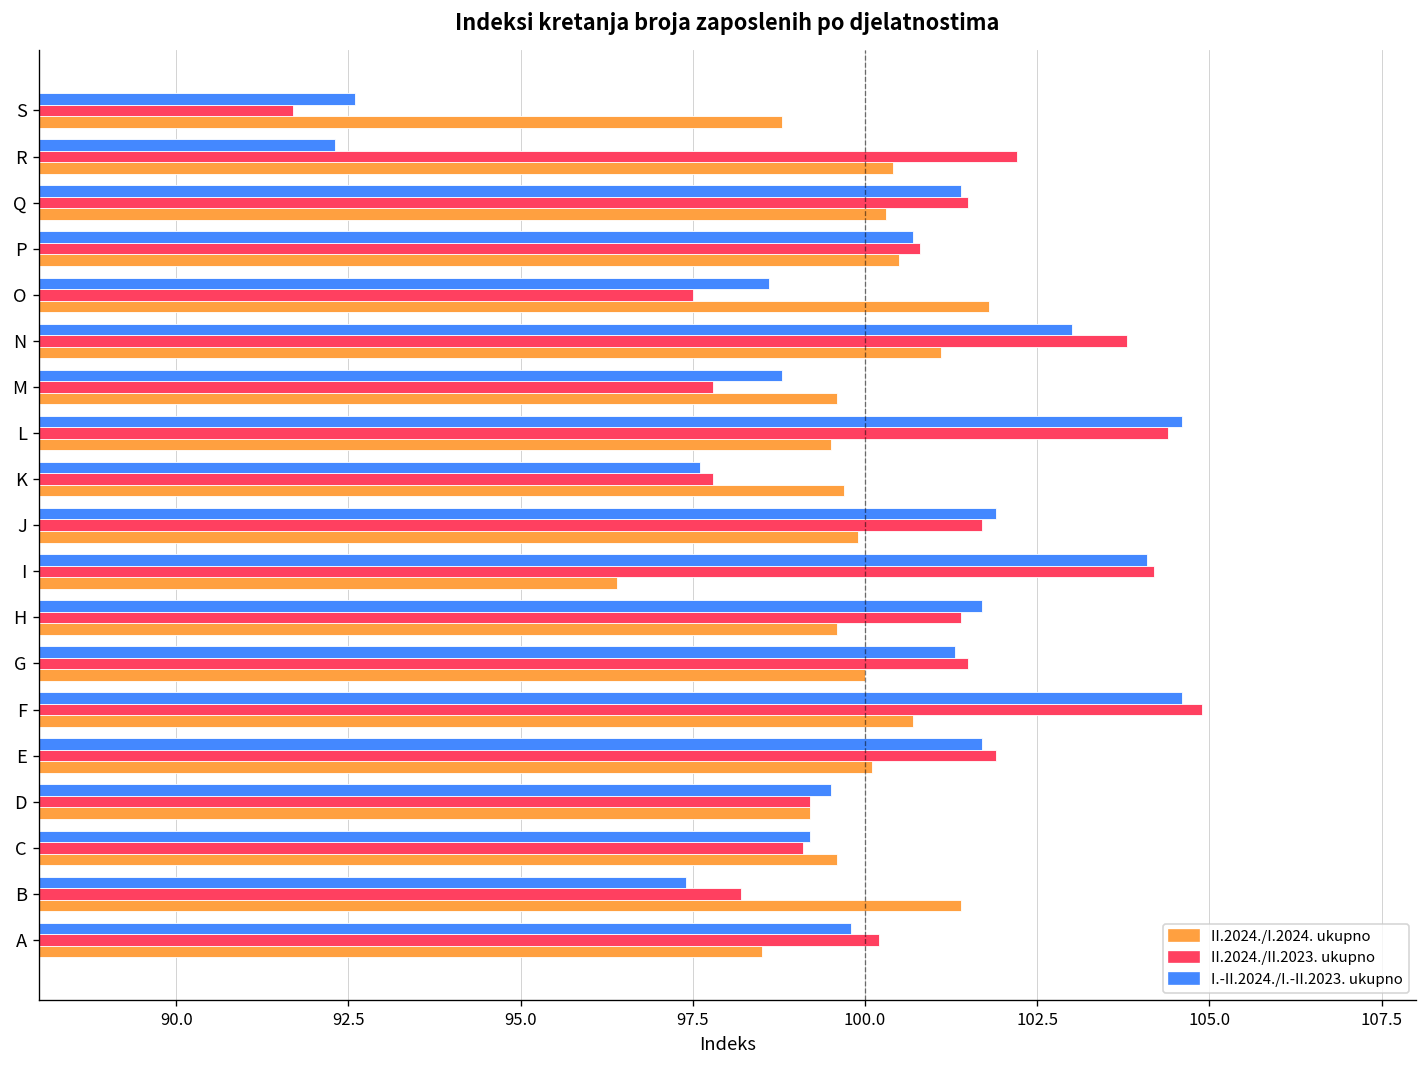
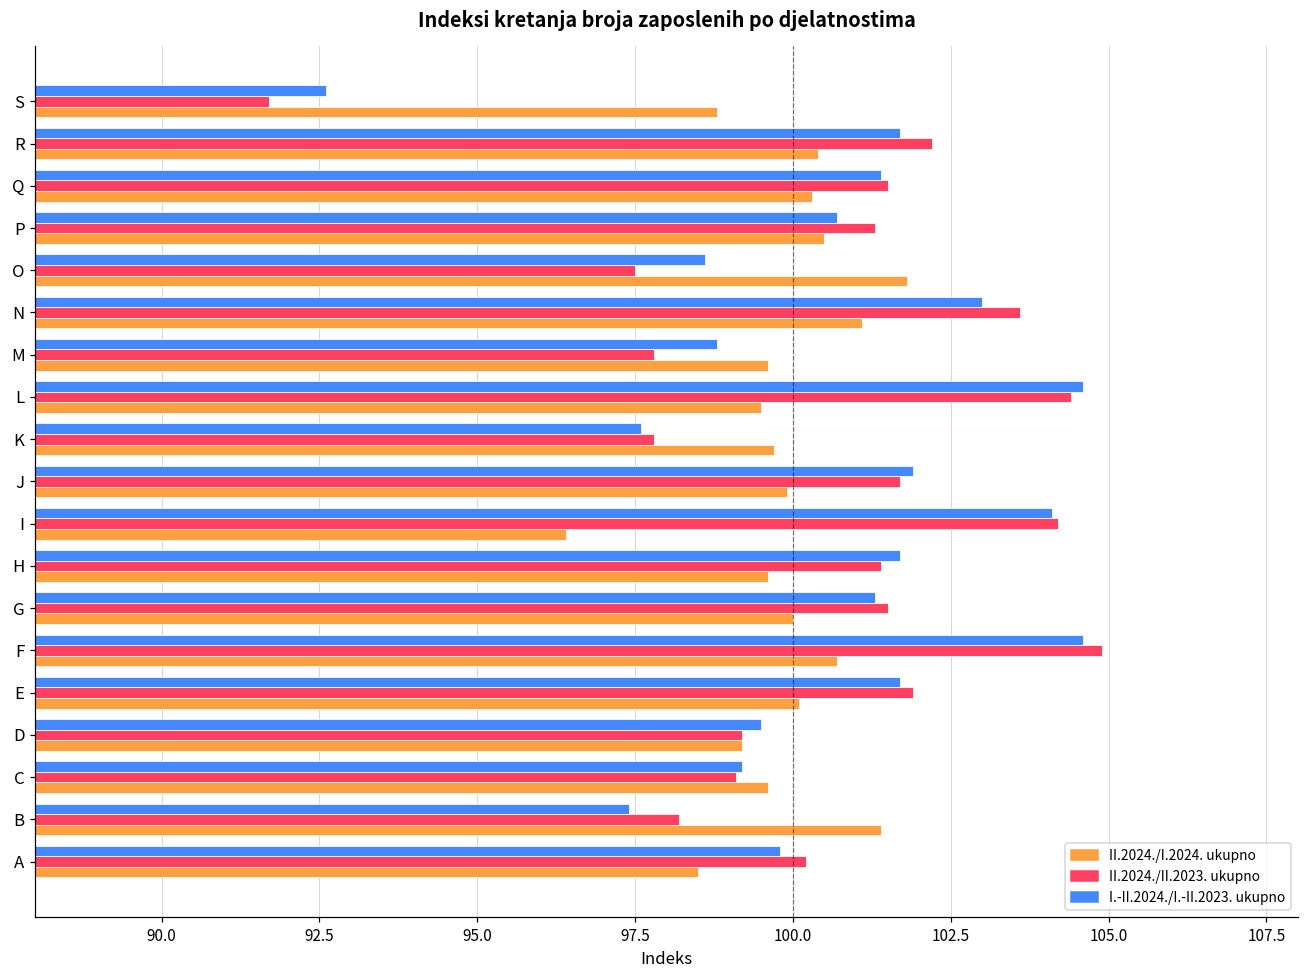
  {
    "II.2024./I.2024. ukupno": {
      "S": 98.8,
      "R": 100.4,
      "Q": 100.3,
      "P": 100.5,
      "O": 101.8,
      "N": 101.1,
      "M": 99.6,
      "L": 99.5,
      "K": 99.7,
      "J": 99.9,
      "I": 96.4,
      "H": 99.6,
      "G": 100.0,
      "F": 100.7,
      "E": 100.1,
      "D": 99.2,
      "C": 99.6,
      "B": 101.4,
      "A": 98.5
    },
    "II.2024./II.2023. ukupno": {
      "S": 91.7,
      "R": 102.2,
      "Q": 101.5,
-     "P": 100.8,
+     "P": 101.3,
      "O": 97.5,
-     "N": 103.8,
+     "N": 103.6,
      "M": 97.8,
      "L": 104.4,
      "K": 97.8,
      "J": 101.7,
      "I": 104.2,
      "H": 101.4,
      "G": 101.5,
      "F": 104.9,
      "E": 101.9,
      "D": 99.2,
      "C": 99.1,
      "B": 98.2,
      "A": 100.2
    },
    "I.-II.2024./I.-II.2023. ukupno": {
      "S": 92.6,
-     "R": 92.3,
+     "R": 101.7,
      "Q": 101.4,
      "P": 100.7,
      "O": 98.6,
      "N": 103.0,
      "M": 98.8,
      "L": 104.6,
      "K": 97.6,
      "J": 101.9,
      "I": 104.1,
      "H": 101.7,
      "G": 101.3,
      "F": 104.6,
      "E": 101.7,
      "D": 99.5,
      "C": 99.2,
      "B": 97.4,
      "A": 99.8
    }
  }
